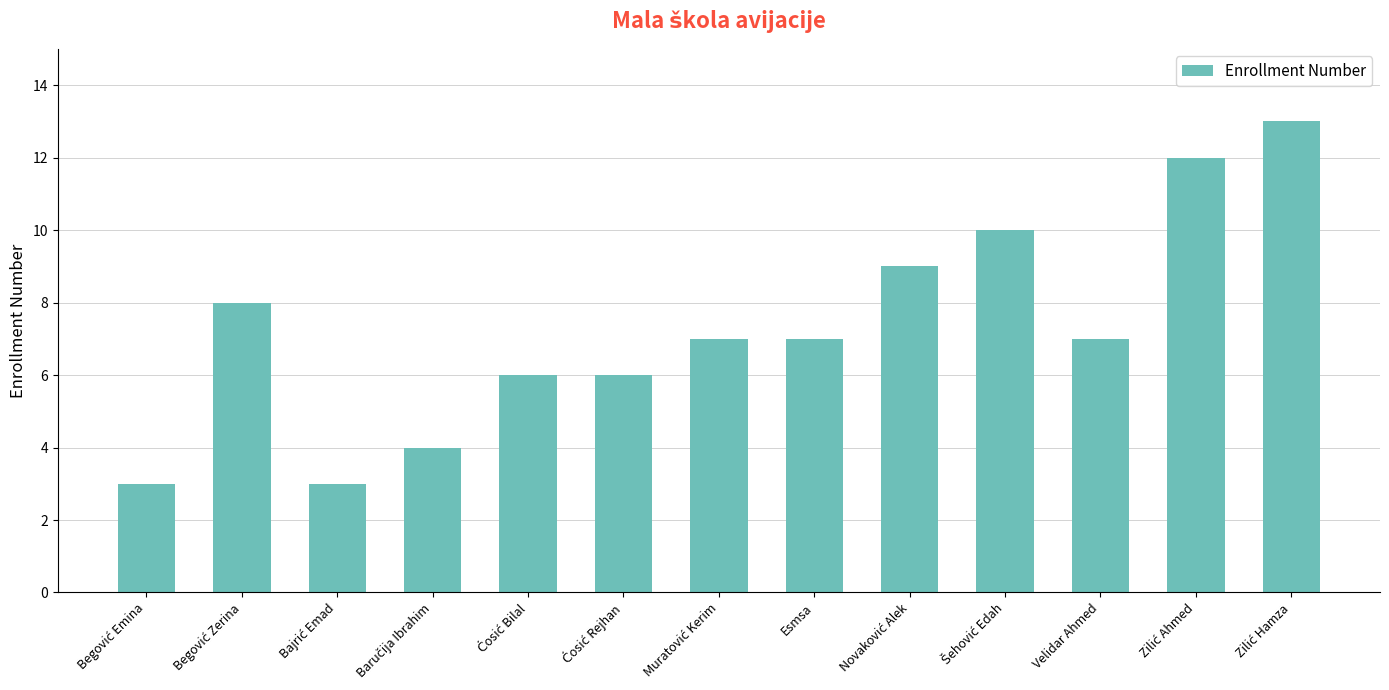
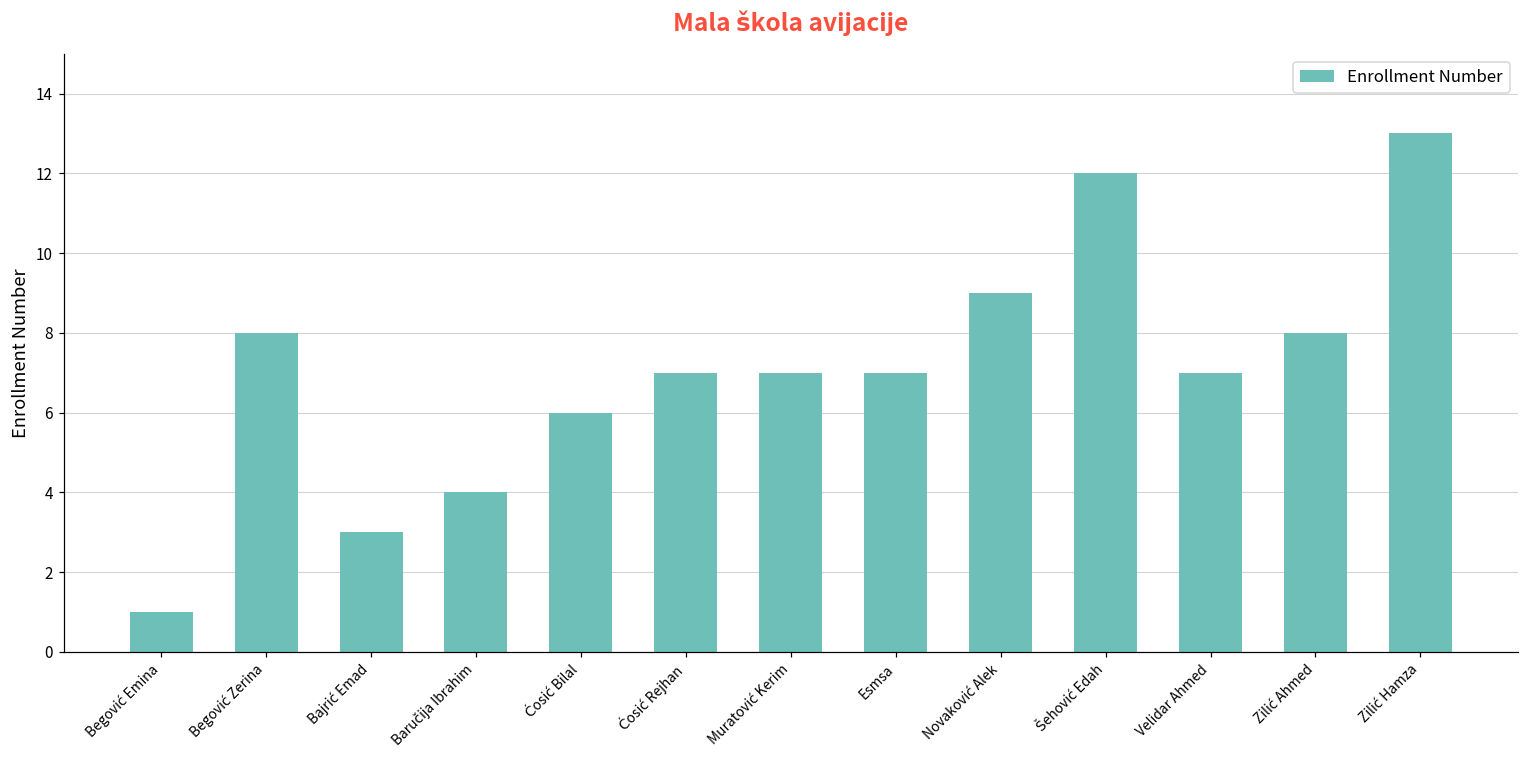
  {
-   "Begović Emina": 3,
+   "Begović Emina": 1,
    "Begović Zerina": 8,
    "Bajrić Emad": 3,
    "Baručija Ibrahim": 4,
    "Ćosić Bilal": 6,
-   "Ćosić Rejhan": 6,
+   "Ćosić Rejhan": 7,
    "Muratović Kerim": 7,
    "Esmsa": 7,
    "Novaković Alek": 9,
-   "Šehović Edah": 10,
+   "Šehović Edah": 12,
    "Velidar Ahmed": 7,
-   "Zilić Ahmed": 12,
+   "Zilić Ahmed": 8,
    "Zilić Hamza": 13
  }
